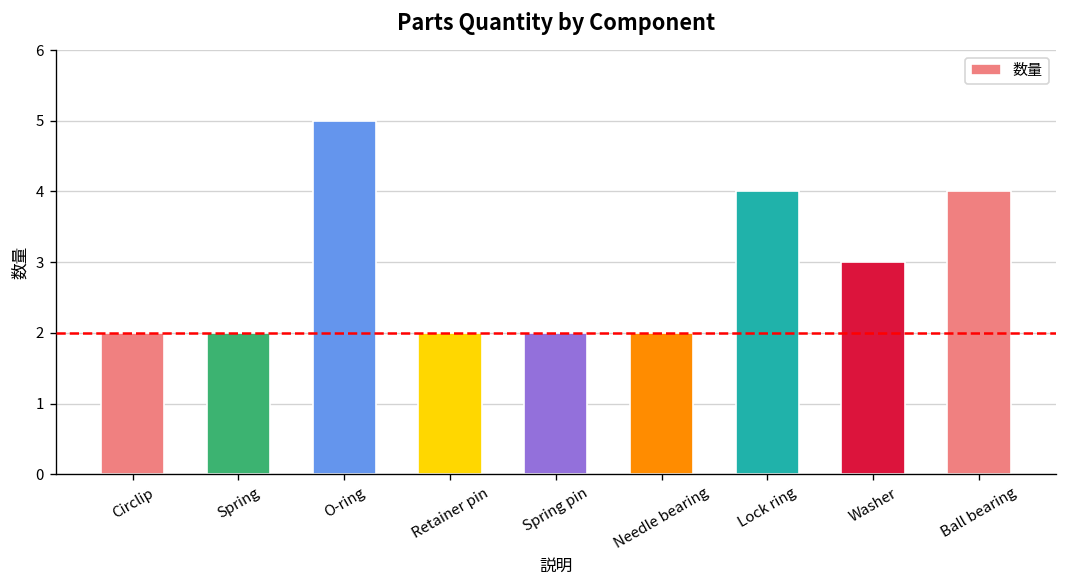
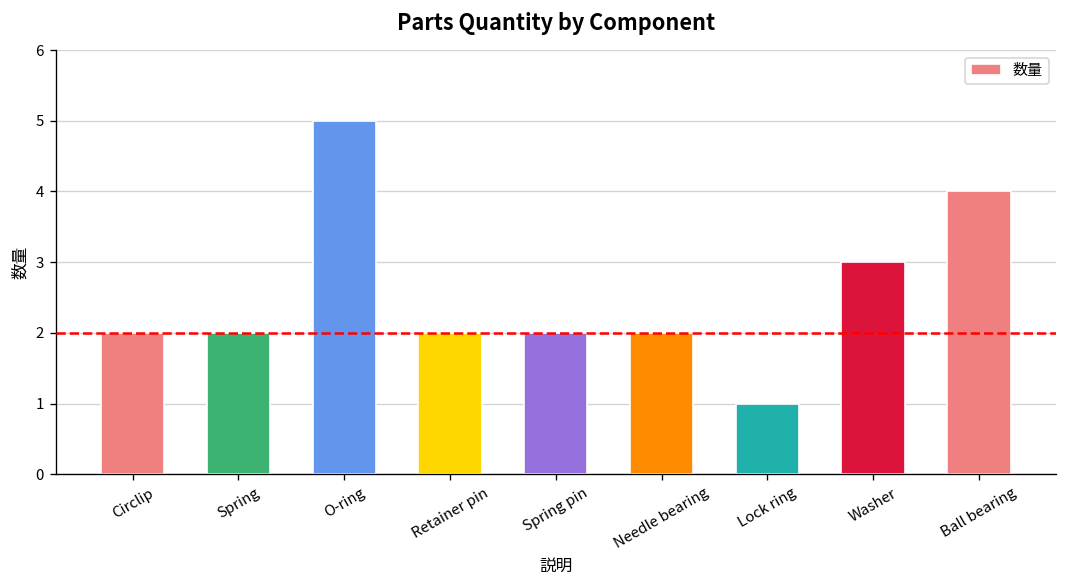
  {
    "Circlip": 2,
    "Spring": 2,
    "O-ring": 5,
    "Retainer pin": 2,
    "Spring pin": 2,
    "Needle bearing": 2,
-   "Lock ring": 4,
+   "Lock ring": 1,
    "Washer": 3,
    "Ball bearing": 4
  }
